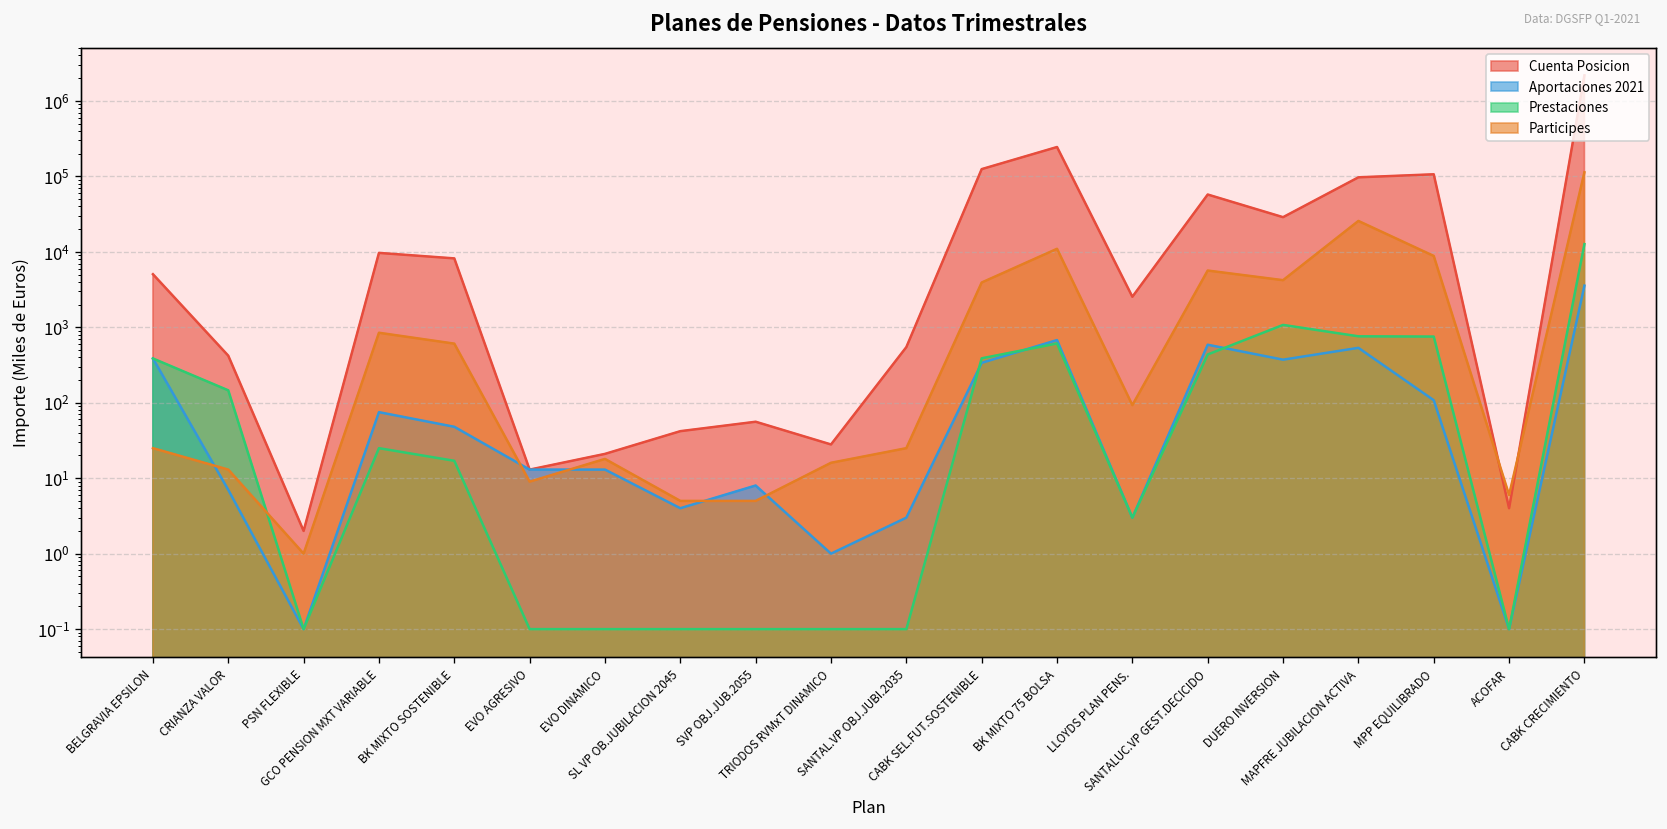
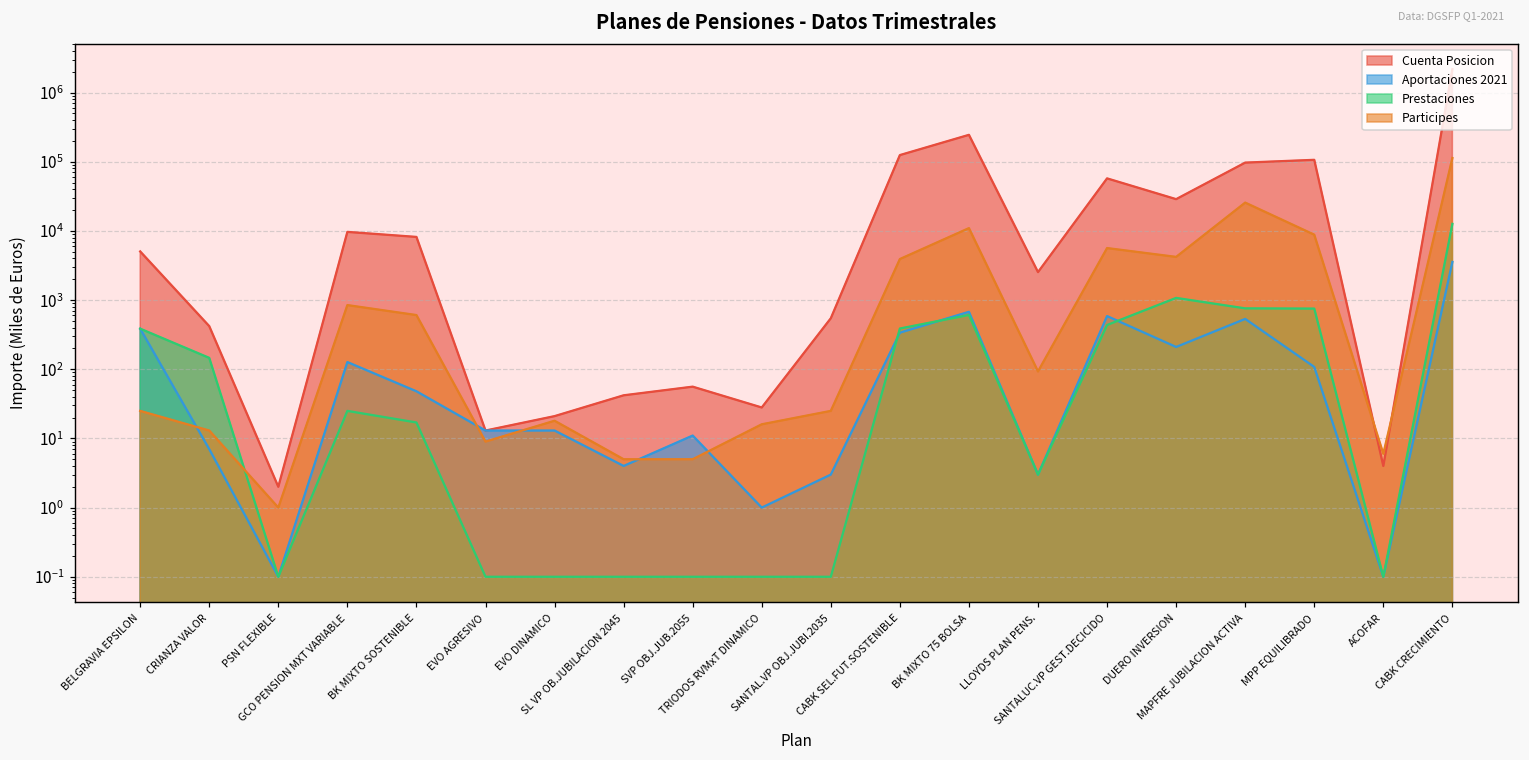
  {
    "Aportaciones 2021": {
      "CRIANZA VALOR": 7,
-     "GCO PENSION MXT VARIABLE": 80,
+     "GCO PENSION MXT VARIABLE": 130,
      "BK MIXTO SOSTENIBLE": 50,
      "EVO DINAMICO": 13,
      "SL VP OB.JUBILACION 2045": 4,
-     "SVP OBJ.JUB.2055": 8,
+     "SVP OBJ.JUB.2055": 11,
      "TRIODOS RVMxT DINAMICO": 1,
      "SANTAL.VP OBJ.JUBI.2035": 3,
      "CABK SEL.FUT.SOSTENIBLE": 300,
      "BK MIXTO 75 BOLSA": 700,
      "SANTALUC.VP GEST.DECICIDO": 600,
-     "DUERO INVERSION": 400,
+     "DUERO INVERSION": 210,
      "MAPFRE JUBILACION ACTIVA": 500,
      "MPP EQUILIBRADO": 110,
      "CABK CRECIMIENTO": 4000
    },
    "Prestaciones": {
      "CRIANZA VALOR": 150,
      "GCO PENSION MXT VARIABLE": 25,
      "BK MIXTO SOSTENIBLE": 17,
      "EVO AGRESIVO": 0.10,
      "EVO DINAMICO": 0.10,
      "SL VP OB.JUBILACION 2045": 0.10,
      "SVP OBJ.JUB.2055": 0.10,
      "TRIODOS RVMxT DINAMICO": 0.10,
      "SANTAL.VP OBJ.JUBI.2035": 0.10,
      "CABK SEL.FUT.SOSTENIBLE": 400,
      "BK MIXTO 75 BOLSA": 600,
      "SANTALUC.VP GEST.DECICIDO": 400,
      "DUERO INVERSION": 1100,
      "MAPFRE JUBILACION ACTIVA": 800,
      "MPP EQUILIBRADO": 800,
      "CABK CRECIMIENTO": 13000
    }
  }
